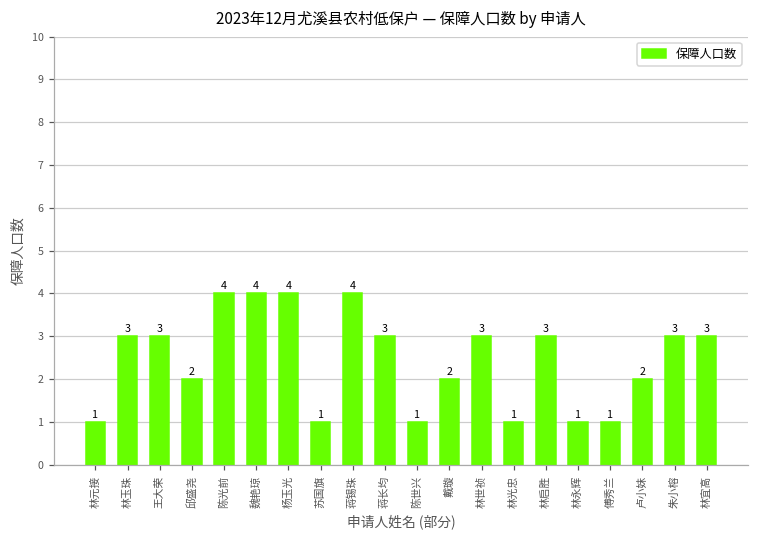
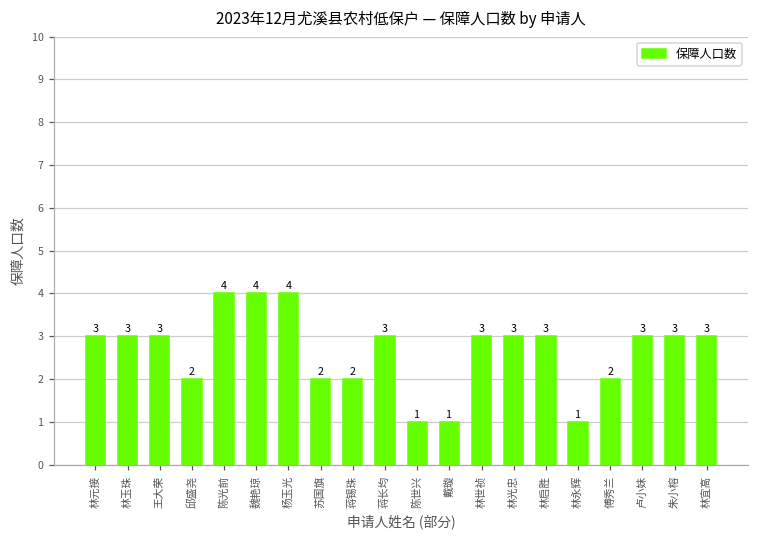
  {
-   "林元接": 1,
+   "林元接": 3,
    "林玉珠": 3,
    "王大荣": 3,
    "邱盛尧": 2,
    "陈光前": 4,
    "魏艳琼": 4,
    "杨玉光": 4,
-   "苏国旗": 1,
-   "蒋锡珠": 4,
+   "苏国旗": 2,
+   "蒋锡珠": 2,
    "蒋长均": 3,
    "陈世兴": 1,
-   "戴璇": 2,
+   "戴璇": 1,
    "林世祯": 3,
-   "林光忠": 1,
+   "林光忠": 3,
    "林启胜": 3,
    "林永辉": 1,
-   "傅秀兰": 1,
-   "卢小妹": 2,
+   "傅秀兰": 2,
+   "卢小妹": 3,
    "朱小榕": 3,
    "林宜高": 3
  }
